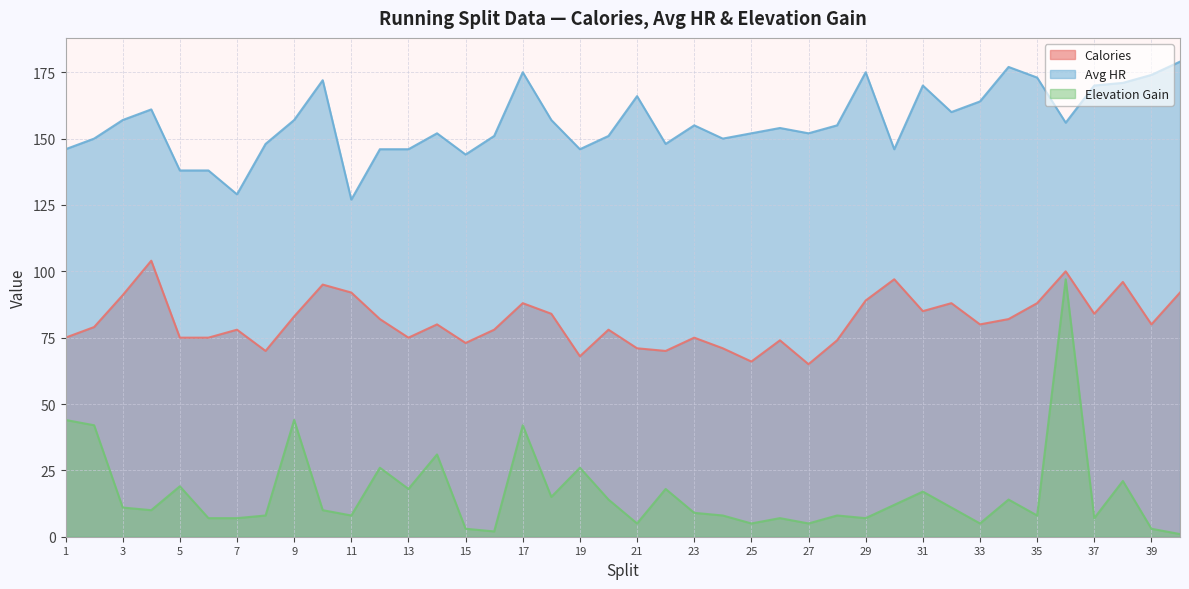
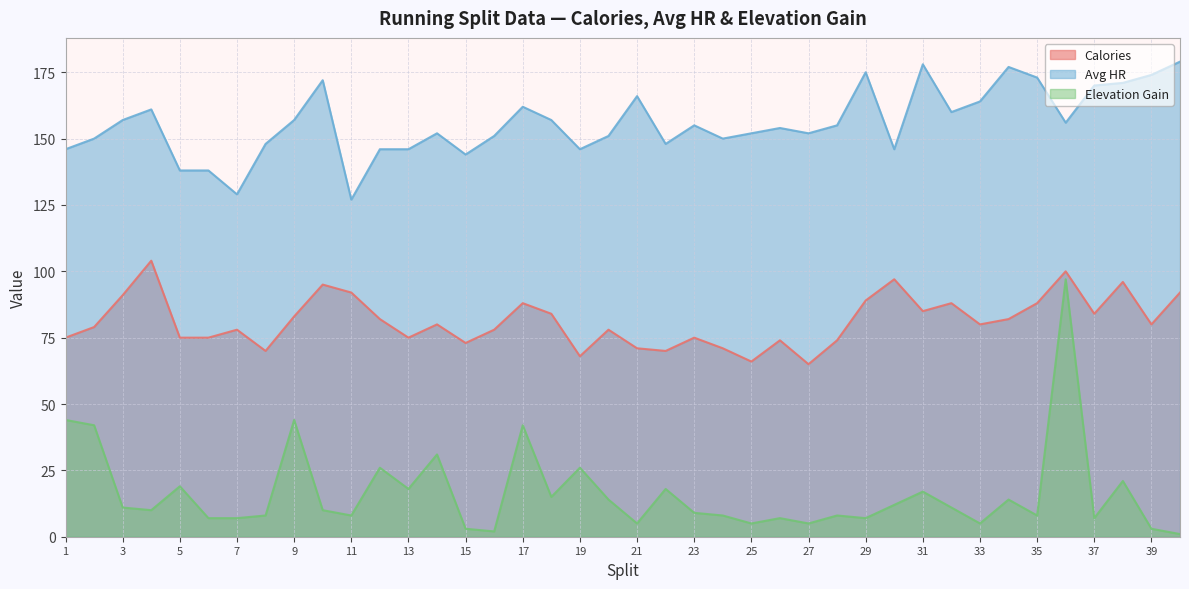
  {
    "Calories": {
      "1": 75,
      "3": 91,
      "5": 75,
      "7": 78,
      "9": 83,
      "11": 92,
      "13": 75,
      "15": 73,
      "17": 88,
      "19": 68,
      "21": 71,
      "23": 75,
      "25": 66,
      "27": 65,
      "29": 89,
      "31": 85,
      "33": 80,
      "35": 88,
      "37": 84,
      "39": 80
    },
    "Avg HR": {
      "1": 146,
      "3": 157,
      "5": 138,
      "7": 129,
      "9": 157,
      "11": 127,
      "13": 146,
      "15": 144,
-     "17": 175,
+     "17": 162,
      "19": 146,
      "21": 166,
      "23": 155,
      "25": 152,
      "27": 152,
      "29": 175,
-     "31": 170,
+     "31": 178,
      "33": 164,
      "35": 173
    },
    "Elevation Gain": {
      "1": 44,
      "3": 11,
      "5": 19,
      "7": 7,
      "9": 44,
      "11": 8,
      "13": 18,
      "15": 3,
      "17": 42,
      "19": 26,
      "21": 5,
      "23": 9,
      "25": 5,
      "27": 5,
      "29": 7,
      "31": 17,
      "33": 5,
      "35": 8,
      "37": 7,
      "39": 3
    }
  }
